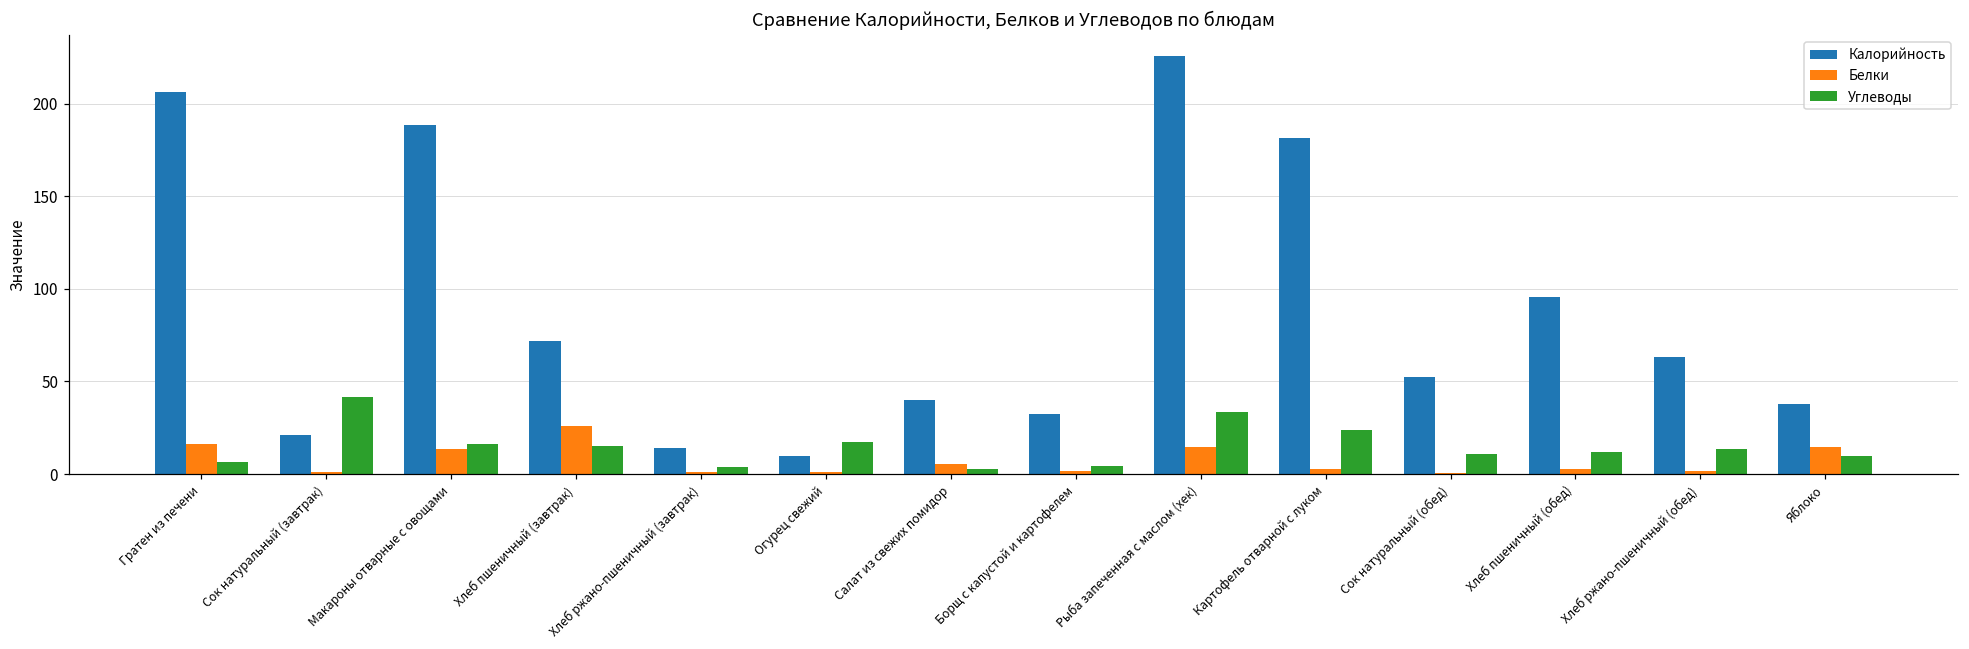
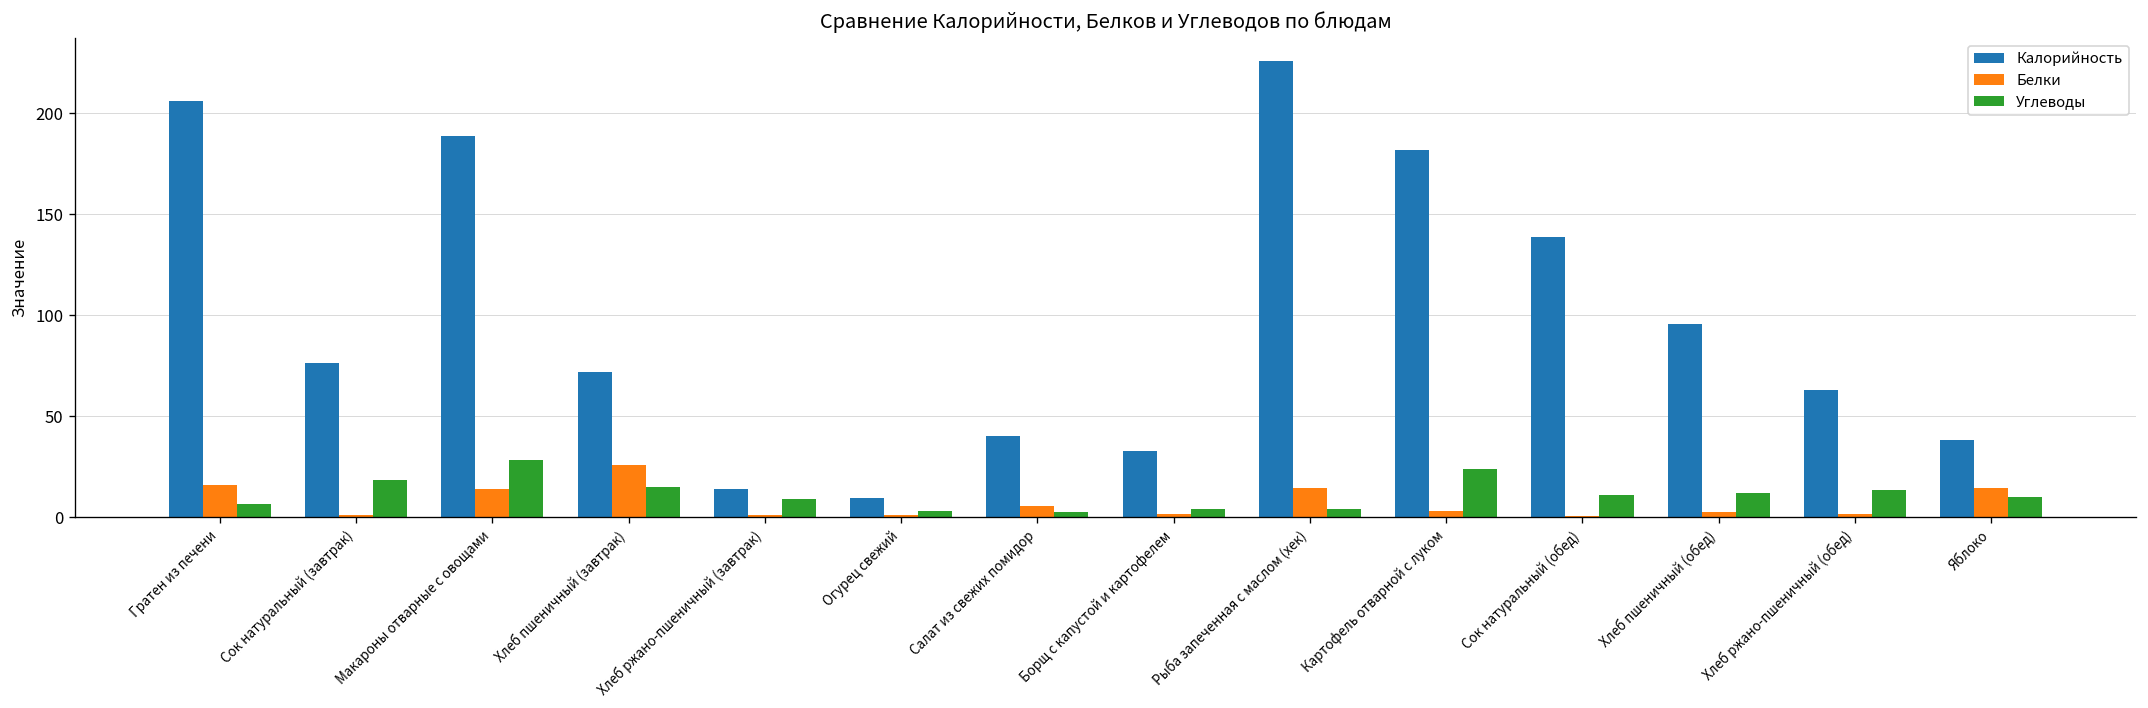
  {
    "Калорийность": {
      "Гратен из печени": 206,
-     "Сок натуральный (завтрак)": 21,
+     "Сок натуральный (завтрак)": 76,
      "Макароны отварные с овощами": 188,
      "Хлеб пшеничный (завтрак)": 72,
      "Хлеб ржано-пшеничный (завтрак)": 14,
      "Огурец свежий": 10,
      "Салат из свежих помидор": 40,
      "Борщ с капустой и картофелем": 33,
      "Рыба запеченная с маслом (хек)": 226,
      "Картофель отварной с луком": 182,
-     "Сок натуральный (обед)": 52,
+     "Сок натуральный (обед)": 139,
      "Хлеб пшеничный (обед)": 96,
      "Хлеб ржано-пшеничный (обед)": 63,
      "Яблоко": 38
    },
    "Белки": {
      "Гратен из печени": 16,
      "Макароны отварные с овощами": 14,
      "Хлеб пшеничный (завтрак)": 26,
      "Салат из свежих помидор": 6,
      "Борщ с капустой и картофелем": 2,
      "Рыба запеченная с маслом (хек)": 15,
      "Картофель отварной с луком": 3,
      "Хлеб пшеничный (обед)": 3,
      "Хлеб ржано-пшеничный (обед)": 2,
      "Яблоко": 15
    },
    "Углеводы": {
      "Гратен из печени": 7,
-     "Сок натуральный (завтрак)": 42,
-     "Макароны отварные с овощами": 16,
+     "Сок натуральный (завтрак)": 18,
+     "Макароны отварные с овощами": 29,
      "Хлеб пшеничный (завтрак)": 15,
-     "Хлеб ржано-пшеничный (завтрак)": 4,
-     "Огурец свежий": 17,
+     "Хлеб ржано-пшеничный (завтрак)": 9,
+     "Огурец свежий": 3,
      "Салат из свежих помидор": 3,
      "Борщ с капустой и картофелем": 4,
-     "Рыба запеченная с маслом (хек)": 34,
+     "Рыба запеченная с маслом (хек)": 4,
      "Картофель отварной с луком": 24,
      "Сок натуральный (обед)": 11,
      "Хлеб пшеничный (обед)": 12,
      "Хлеб ржано-пшеничный (обед)": 14,
      "Яблоко": 10
    }
  }
